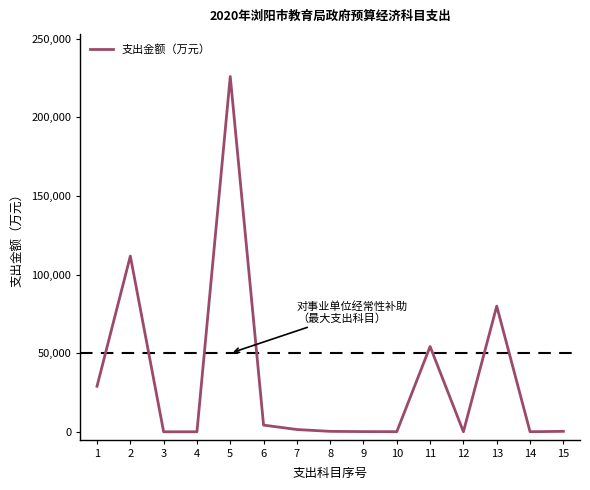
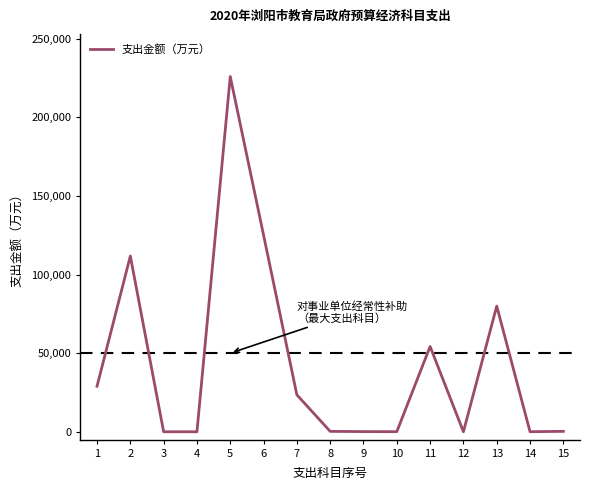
  {
    "1": "29,000",
    "2": "112,000",
    "3": "0",
    "4": "0",
    "5": "226,000",
-   "6": "4,000",
-   "7": "1,000",
+   "6": "125,000",
+   "7": "23,000",
    "8": "0",
    "9": "0",
    "10": "0",
    "11": "54,000",
    "12": "0",
    "13": "80,000",
    "14": "0",
    "15": "0"
  }
